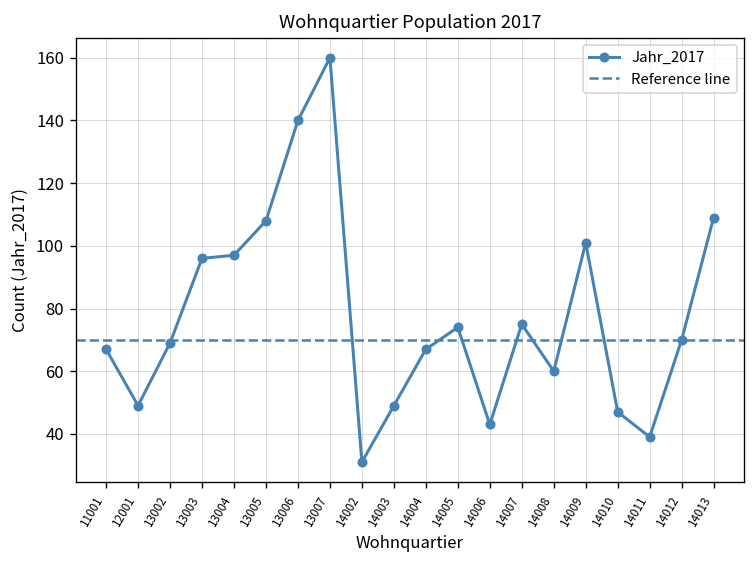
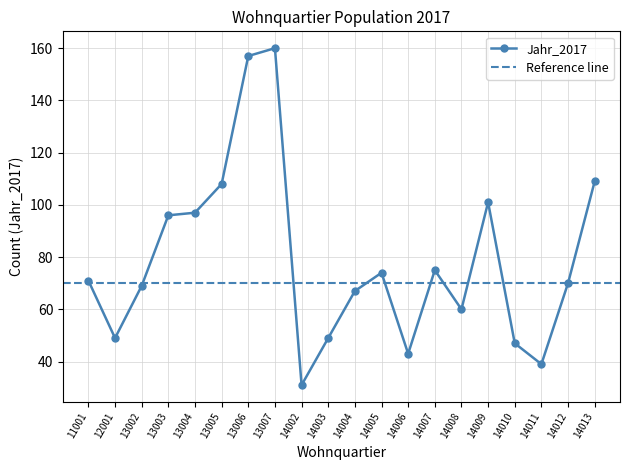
  {
-   "11001": 67,
+   "11001": 71,
    "12001": 49,
    "13002": 69,
    "13003": 96,
    "13004": 97,
    "13005": 108,
-   "13006": 140,
+   "13006": 157,
    "13007": 160,
    "14002": 31,
    "14003": 49,
    "14004": 67,
    "14005": 74,
    "14006": 43,
    "14007": 75,
    "14008": 60,
    "14009": 101,
    "14010": 47,
    "14011": 39,
    "14012": 70,
    "14013": 109
  }
